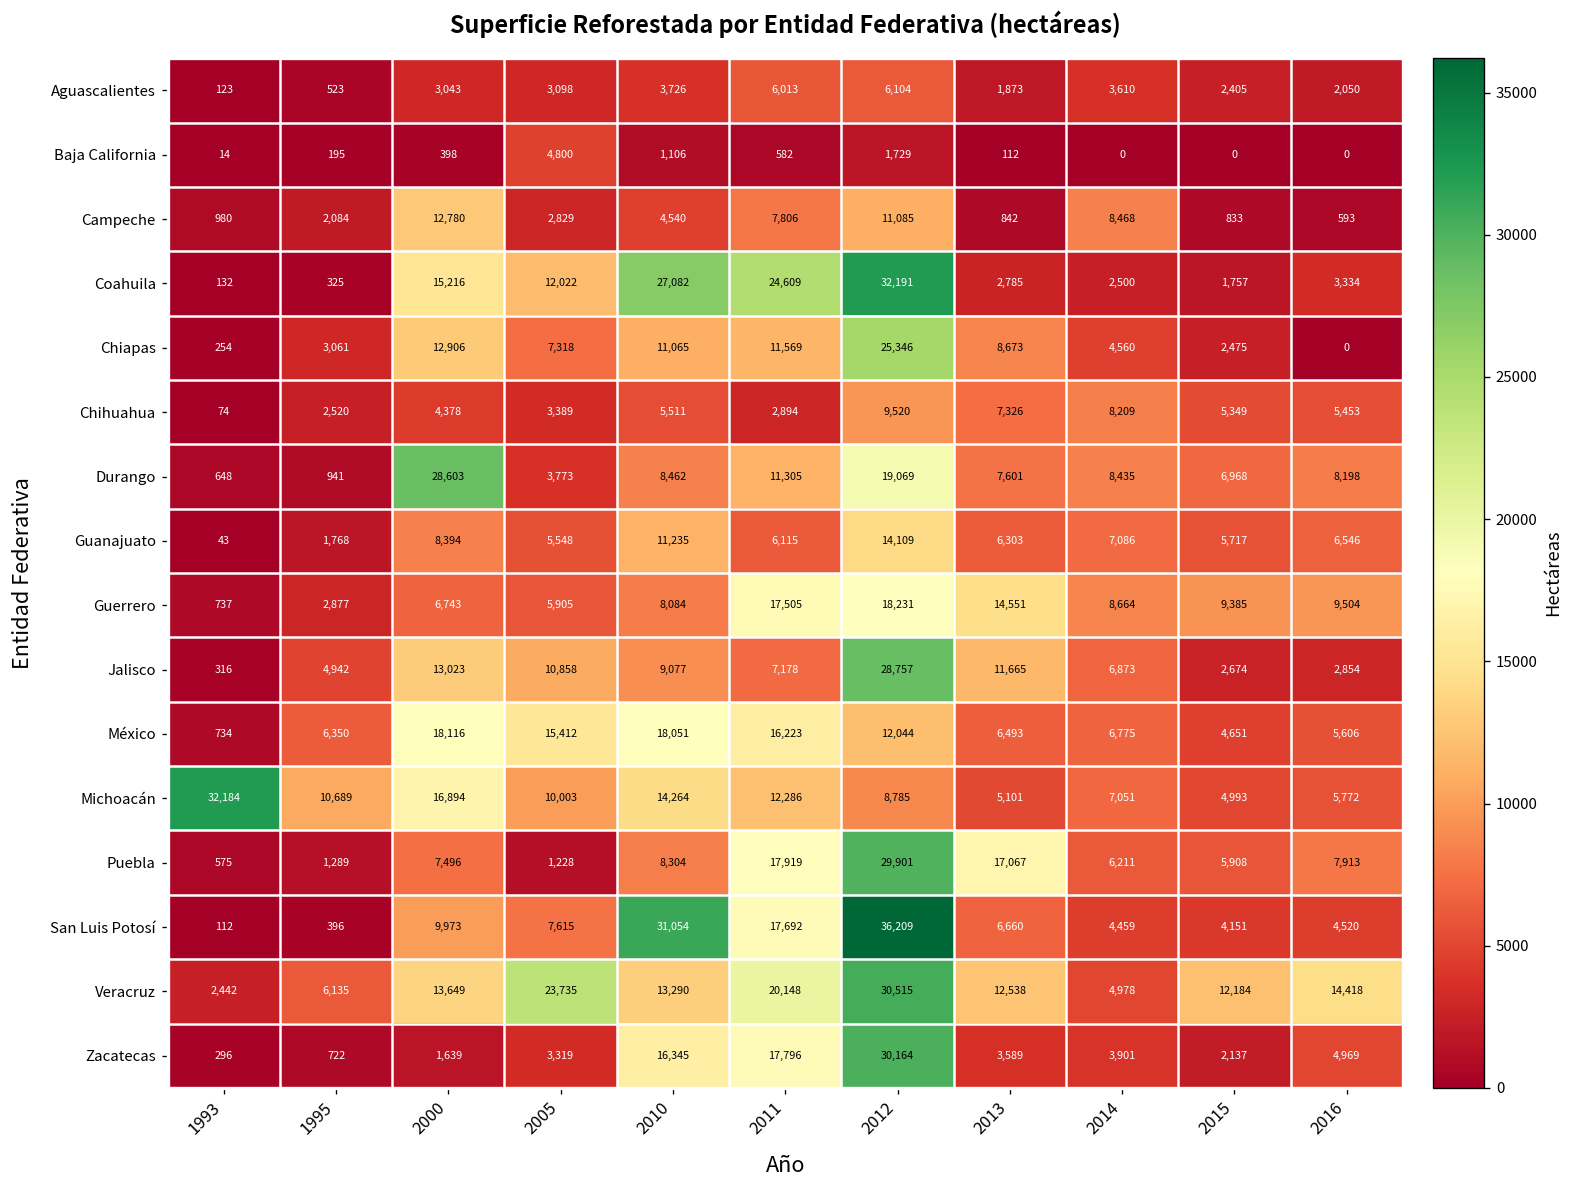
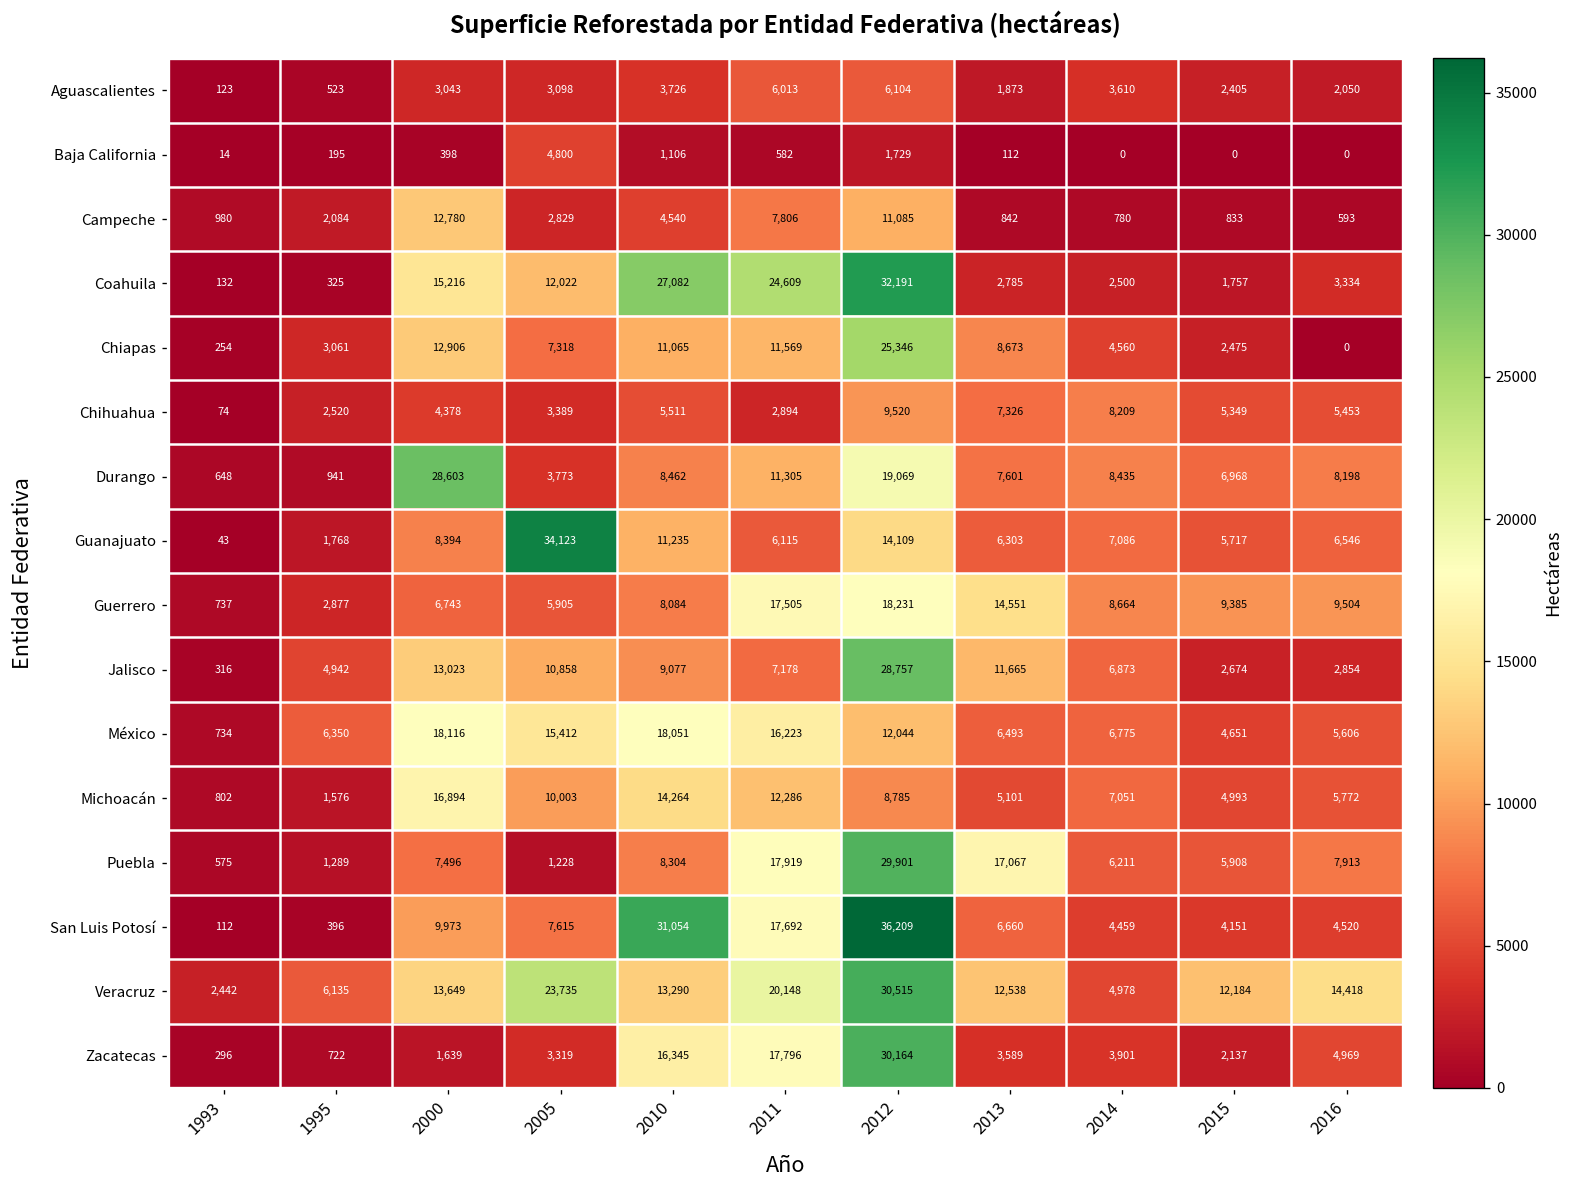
  {
    "Aguascalientes": {
      "1993": "123",
      "1995": "523",
      "2000": "3,043",
      "2005": "3,098",
      "2010": "3,726",
      "2011": "6,013",
      "2012": "6,104",
      "2013": "1,873",
      "2014": "3,610",
      "2015": "2,405",
      "2016": "2,050"
    },
    "Baja California": {
      "1993": "14",
      "1995": "195",
      "2000": "398",
      "2005": "4,800",
      "2010": "1,106",
      "2011": "582",
      "2012": "1,729",
      "2013": "112",
      "2014": "0",
      "2015": "0",
      "2016": "0"
    },
    "Campeche": {
      "1993": "980",
      "1995": "2,084",
      "2000": "12,780",
      "2005": "2,829",
      "2010": "4,540",
      "2011": "7,806",
      "2012": "11,085",
      "2013": "842",
-     "2014": "8,468",
+     "2014": "780",
      "2015": "833",
      "2016": "593"
    },
    "Coahuila": {
      "1993": "132",
      "1995": "325",
      "2000": "15,216",
      "2005": "12,022",
      "2010": "27,082",
      "2011": "24,609",
      "2012": "32,191",
      "2013": "2,785",
      "2014": "2,500",
      "2015": "1,757",
      "2016": "3,334"
    },
    "Chiapas": {
      "1993": "254",
      "1995": "3,061",
      "2000": "12,906",
      "2005": "7,318",
      "2010": "11,065",
      "2011": "11,569",
      "2012": "25,346",
      "2013": "8,673",
      "2014": "4,560",
      "2015": "2,475",
      "2016": "0"
    },
    "Chihuahua": {
      "1993": "74",
      "1995": "2,520",
      "2000": "4,378",
      "2005": "3,389",
      "2010": "5,511",
      "2011": "2,894",
      "2012": "9,520",
      "2013": "7,326",
      "2014": "8,209",
      "2015": "5,349",
      "2016": "5,453"
    },
    "Durango": {
      "1993": "648",
      "1995": "941",
      "2000": "28,603",
      "2005": "3,773",
      "2010": "8,462",
      "2011": "11,305",
      "2012": "19,069",
      "2013": "7,601",
      "2014": "8,435",
      "2015": "6,968",
      "2016": "8,198"
    },
    "Guanajuato": {
      "1993": "43",
      "1995": "1,768",
      "2000": "8,394",
-     "2005": "5,548",
+     "2005": "34,123",
      "2010": "11,235",
      "2011": "6,115",
      "2012": "14,109",
      "2013": "6,303",
      "2014": "7,086",
      "2015": "5,717",
      "2016": "6,546"
    },
    "Guerrero": {
      "1993": "737",
      "1995": "2,877",
      "2000": "6,743",
      "2005": "5,905",
      "2010": "8,084",
      "2011": "17,505",
      "2012": "18,231",
      "2013": "14,551",
      "2014": "8,664",
      "2015": "9,385",
      "2016": "9,504"
    },
    "Jalisco": {
      "1993": "316",
      "1995": "4,942",
      "2000": "13,023",
      "2005": "10,858",
      "2010": "9,077",
      "2011": "7,178",
      "2012": "28,757",
      "2013": "11,665",
      "2014": "6,873",
      "2015": "2,674",
      "2016": "2,854"
    },
    "México": {
      "1993": "734",
      "1995": "6,350",
      "2000": "18,116",
      "2005": "15,412",
      "2010": "18,051",
      "2011": "16,223",
      "2012": "12,044",
      "2013": "6,493",
      "2014": "6,775",
      "2015": "4,651",
      "2016": "5,606"
    },
    "Michoacán": {
-     "1993": "32,184",
-     "1995": "10,689",
+     "1993": "802",
+     "1995": "1,576",
      "2000": "16,894",
      "2005": "10,003",
      "2010": "14,264",
      "2011": "12,286",
      "2012": "8,785",
      "2013": "5,101",
      "2014": "7,051",
      "2015": "4,993",
      "2016": "5,772"
    },
    "Puebla": {
      "1993": "575",
      "1995": "1,289",
      "2000": "7,496",
      "2005": "1,228",
      "2010": "8,304",
      "2011": "17,919",
      "2012": "29,901",
      "2013": "17,067",
      "2014": "6,211",
      "2015": "5,908",
      "2016": "7,913"
    },
    "San Luis Potosí": {
      "1993": "112",
      "1995": "396",
      "2000": "9,973",
      "2005": "7,615",
      "2010": "31,054",
      "2011": "17,692",
      "2012": "36,209",
      "2013": "6,660",
      "2014": "4,459",
      "2015": "4,151",
      "2016": "4,520"
    },
    "Veracruz": {
      "1993": "2,442",
      "1995": "6,135",
      "2000": "13,649",
      "2005": "23,735",
      "2010": "13,290",
      "2011": "20,148",
      "2012": "30,515",
      "2013": "12,538",
      "2014": "4,978",
      "2015": "12,184",
      "2016": "14,418"
    },
    "Zacatecas": {
      "1993": "296",
      "1995": "722",
      "2000": "1,639",
      "2005": "3,319",
      "2010": "16,345",
      "2011": "17,796",
      "2012": "30,164",
      "2013": "3,589",
      "2014": "3,901",
      "2015": "2,137",
      "2016": "4,969"
    }
  }
